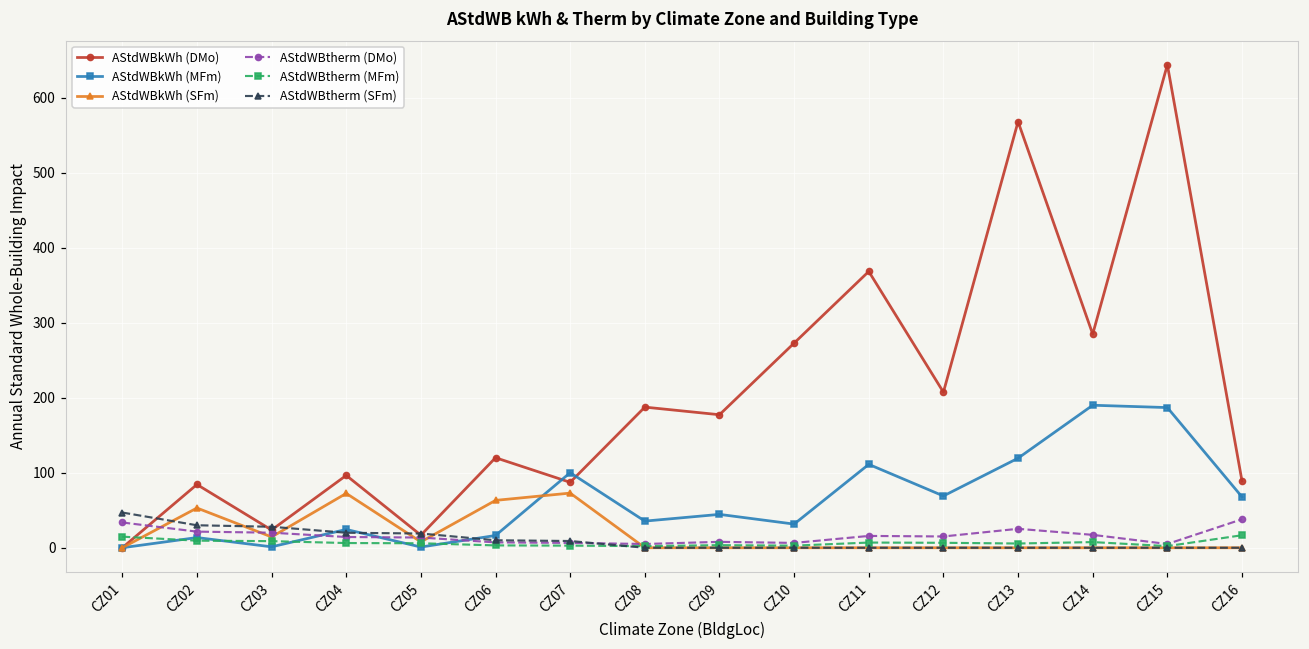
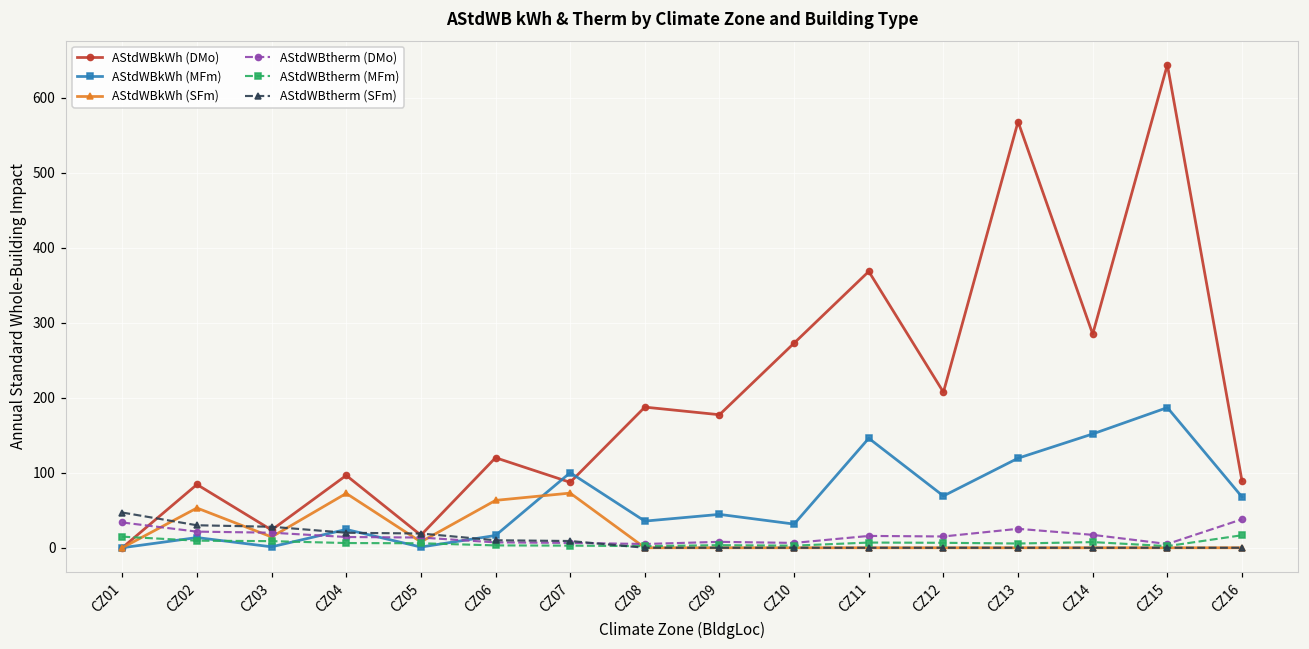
  {
    "AStdWBkWh (DMo)": {
      "CZ02": 80,
      "CZ04": 100,
      "CZ06": 120,
      "CZ07": 90,
      "CZ08": 190,
      "CZ09": 180,
      "CZ10": 270,
      "CZ11": 370,
      "CZ12": 210,
      "CZ13": 570,
      "CZ14": 280,
      "CZ15": 640,
      "CZ16": 90
    },
    "AStdWBkWh (MFm)": {
      "CZ02": 10,
      "CZ03": 0,
      "CZ04": 20,
      "CZ05": 0,
      "CZ06": 20,
      "CZ07": 100,
      "CZ08": 40,
      "CZ09": 40,
      "CZ10": 30,
-     "CZ11": 110,
+     "CZ11": 150,
      "CZ12": 70,
      "CZ13": 120,
-     "CZ14": 190,
+     "CZ14": 150,
      "CZ15": 190,
      "CZ16": 70
    },
    "AStdWBkWh (SFm)": {
      "CZ02": 50,
      "CZ03": 10,
      "CZ04": 70,
      "CZ06": 60,
      "CZ07": 70
    },
    "AStdWBtherm (DMo)": {
      "CZ01": 30,
      "CZ02": 20,
      "CZ04": 10,
      "CZ09": 10,
      "CZ11": 20,
      "CZ12": 20,
      "CZ13": 30,
      "CZ14": 20,
      "CZ16": 40
    },
    "AStdWBtherm (MFm)": {
      "CZ01": 10,
      "CZ02": 10,
      "CZ03": 10,
      "CZ04": 10,
      "CZ06": 0,
      "CZ11": 10,
      "CZ12": 10,
      "CZ13": 10,
      "CZ14": 10,
      "CZ16": 20
    },
    "AStdWBtherm (SFm)": {
      "CZ01": 50,
      "CZ02": 30,
      "CZ03": 30,
      "CZ04": 20
    }
  }
